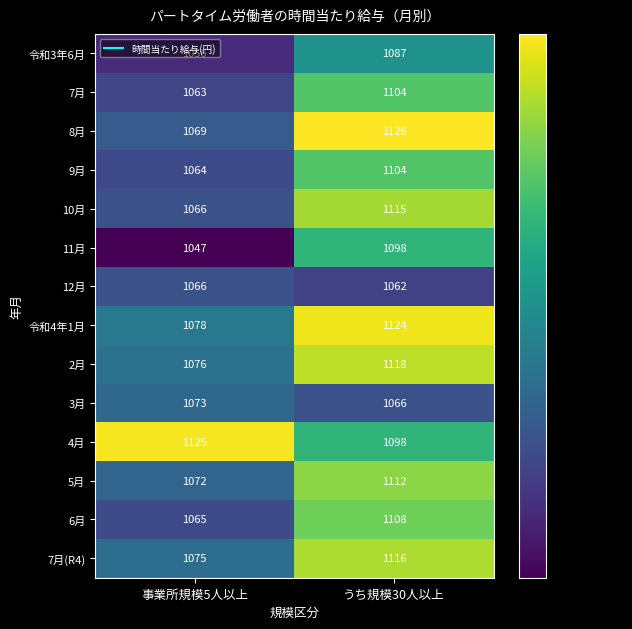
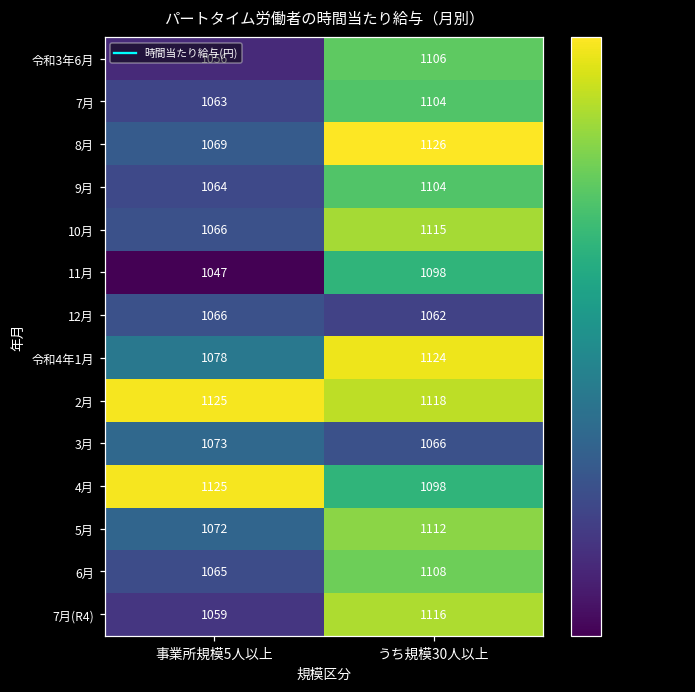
  {
    "令和3年6月": {
-     "うち規模30人以上": 1087
+     "うち規模30人以上": 1106
    },
    "7月": {
      "事業所規模5人以上": 1063,
      "うち規模30人以上": 1104
    },
    "8月": {
      "事業所規模5人以上": 1069,
      "うち規模30人以上": 1126
    },
    "9月": {
      "事業所規模5人以上": 1064,
      "うち規模30人以上": 1104
    },
    "10月": {
      "事業所規模5人以上": 1066,
      "うち規模30人以上": 1115
    },
    "11月": {
      "事業所規模5人以上": 1047,
      "うち規模30人以上": 1098
    },
    "12月": {
      "事業所規模5人以上": 1066,
      "うち規模30人以上": 1062
    },
    "令和4年1月": {
      "事業所規模5人以上": 1078,
      "うち規模30人以上": 1124
    },
    "2月": {
-     "事業所規模5人以上": 1076,
+     "事業所規模5人以上": 1125,
      "うち規模30人以上": 1118
    },
    "3月": {
      "事業所規模5人以上": 1073,
      "うち規模30人以上": 1066
    },
    "4月": {
      "事業所規模5人以上": 1125,
      "うち規模30人以上": 1098
    },
    "5月": {
      "事業所規模5人以上": 1072,
      "うち規模30人以上": 1112
    },
    "6月": {
      "事業所規模5人以上": 1065,
      "うち規模30人以上": 1108
    },
    "7月(R4)": {
-     "事業所規模5人以上": 1075,
+     "事業所規模5人以上": 1059,
      "うち規模30人以上": 1116
    }
  }
